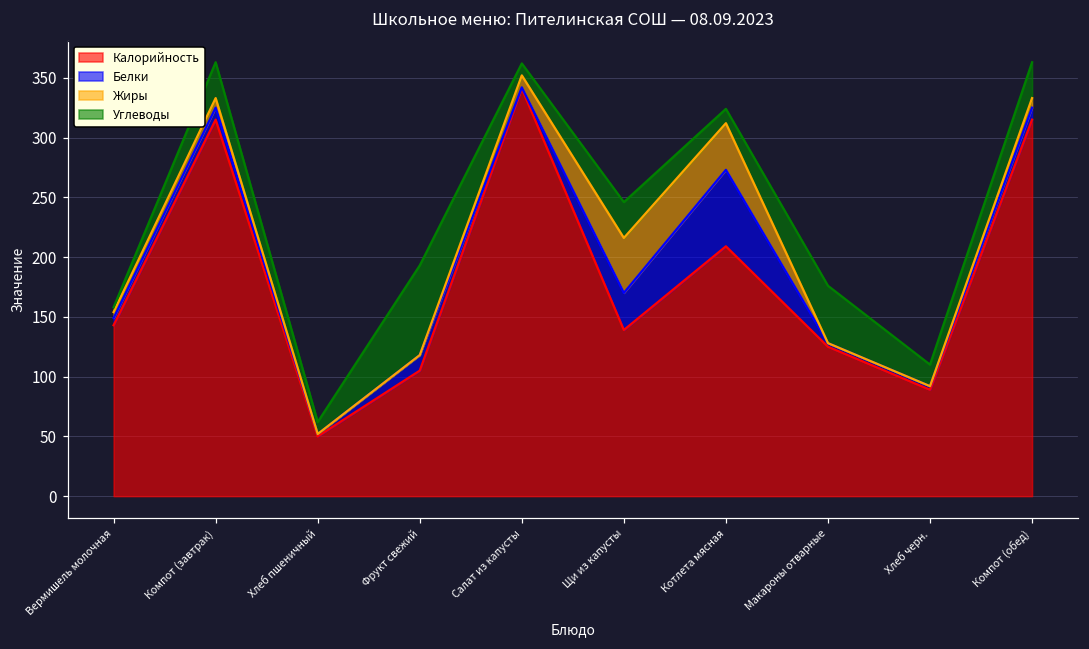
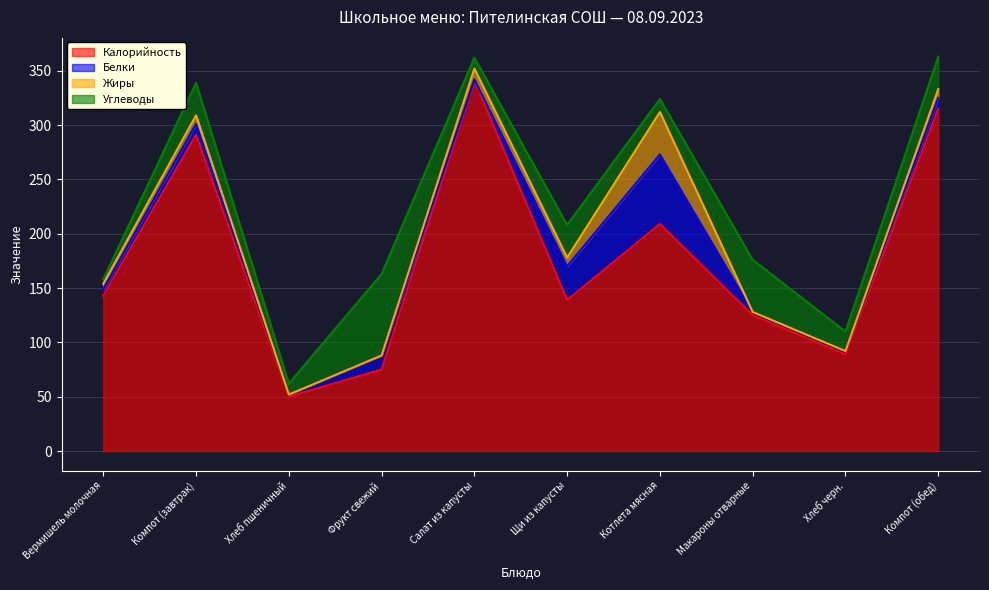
  {
    "Калорийность": {
      "Вермишель молочная": 143,
-     "Компот (завтрак)": 315,
-     "Фрукт свежий": 105,
+     "Компот (завтрак)": 291,
+     "Фрукт свежий": 75,
      "Щи из капусты": 139,
      "Котлета мясная": 209,
      "Макароны отварные": 125,
      "Хлеб черн.": 89,
      "Компот (обед)": 315
    },
    "Белки": {
      "Вермишель молочная": 6,
      "Компот (завтрак)": 10,
      "Щи из капусты": 31,
      "Котлета мясная": 64,
      "Компот (обед)": 10
    },
    "Жиры": {
      "Вермишель молочная": 5,
      "Компот (завтрак)": 8,
      "Салат из капусты": 10,
-     "Щи из капусты": 46,
+     "Щи из капусты": 8,
      "Котлета мясная": 39,
      "Компот (обед)": 8
    },
    "Углеводы": {
      "Вермишель молочная": 4,
      "Компот (завтрак)": 30,
      "Хлеб пшеничный": 10,
      "Фрукт свежий": 75,
      "Салат из капусты": 10,
      "Щи из капусты": 30,
      "Котлета мясная": 12,
      "Макароны отварные": 48,
      "Хлеб черн.": 18,
      "Компот (обед)": 30
    }
  }
